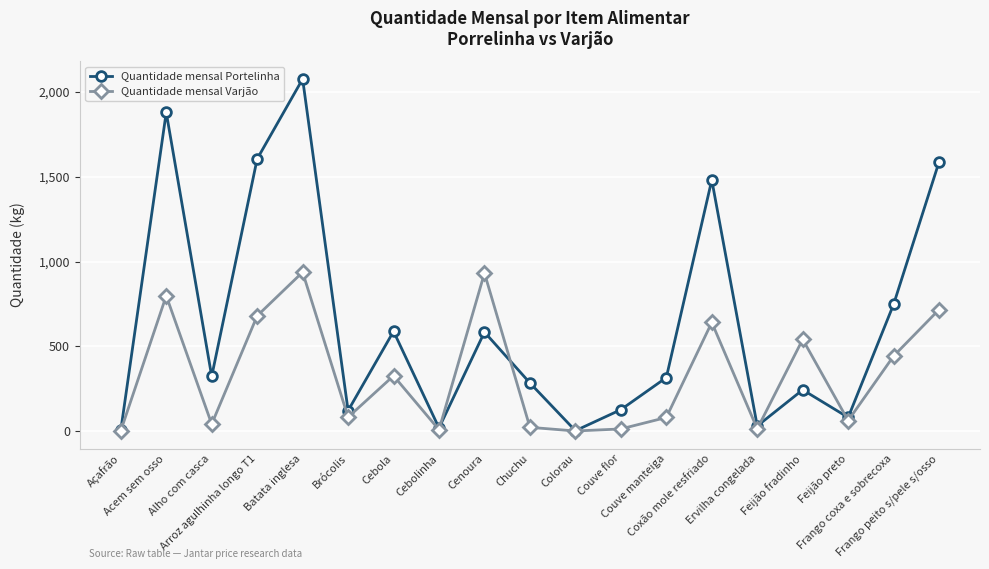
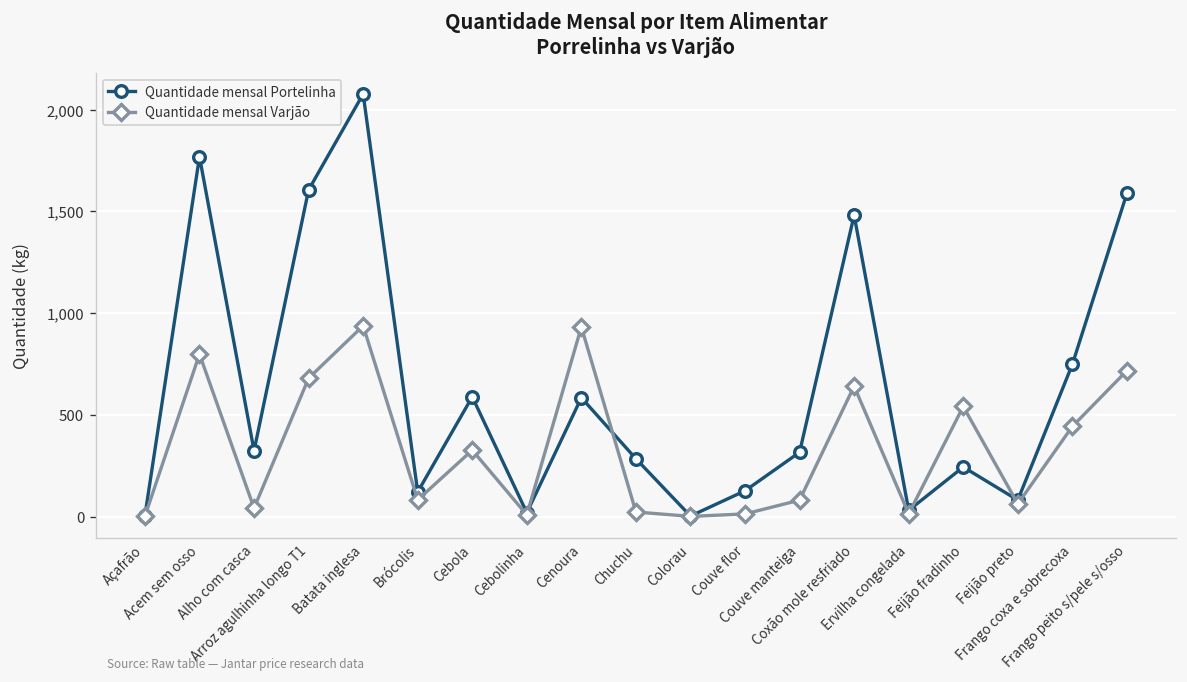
  {
    "Quantidade mensal Portelinha": {
-     "Acem sem osso": "1,880",
+     "Acem sem osso": "1,770",
      "Alho com casca": "320",
      "Arroz agulhinha longo T1": "1,610",
      "Batata inglesa": "2,080",
      "Brócolis": "120",
      "Cebola": "590",
      "Cenoura": "580",
      "Chuchu": "280",
      "Couve flor": "130",
      "Couve manteiga": "320",
      "Coxão mole resfriado": "1,480",
      "Ervilha congelada": "30",
      "Feijão fradinho": "240",
      "Feijão preto": "80",
      "Frango coxa e sobrecoxa": "750",
      "Frango peito s/pele s/osso": "1,590"
    },
    "Quantidade mensal Varjão": {
      "Acem sem osso": "800",
      "Alho com casca": "40",
      "Arroz agulhinha longo T1": "680",
      "Batata inglesa": "940",
      "Brócolis": "80",
      "Cebola": "330",
      "Cenoura": "930",
      "Chuchu": "20",
      "Couve flor": "10",
      "Couve manteiga": "80",
      "Coxão mole resfriado": "640",
      "Ervilha congelada": "10",
      "Feijão fradinho": "540",
      "Feijão preto": "60",
      "Frango coxa e sobrecoxa": "440",
      "Frango peito s/pele s/osso": "720"
    }
  }
